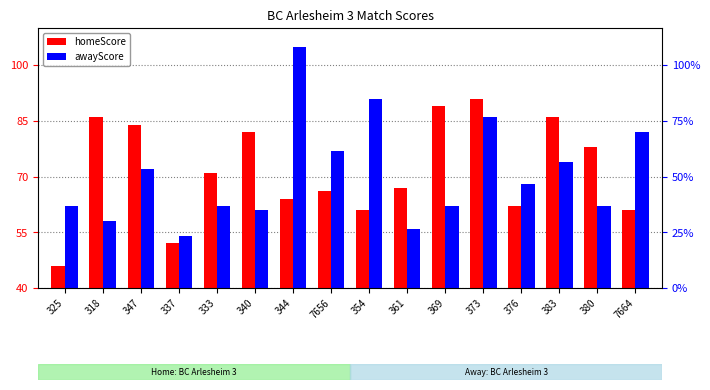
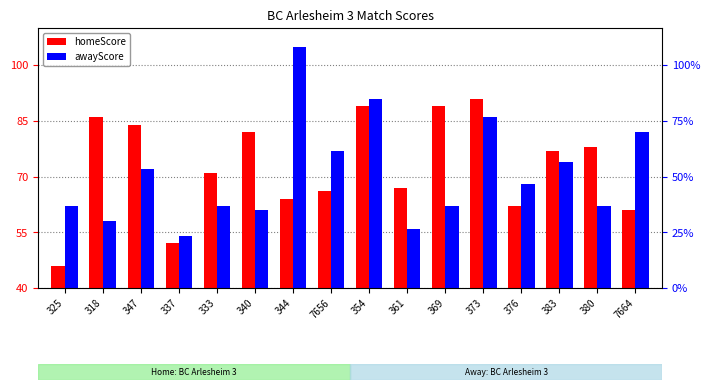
  {
    "homeScore": {
      "325": 46,
      "318": 86,
      "347": 84,
      "337": 52,
      "333": 71,
      "340": 82,
      "344": 64,
      "7656": 66,
-     "354": 61,
+     "354": 89,
      "361": 67,
      "369": 89,
      "373": 91,
      "376": 62,
-     "383": 86,
+     "383": 77,
      "380": 78,
      "7664": 61
    },
    "awayScore": {
      "325": 62,
      "318": 58,
      "347": 72,
      "337": 54,
      "333": 62,
      "340": 61,
      "344": 105,
      "7656": 77,
      "354": 91,
      "361": 56,
      "369": 62,
      "373": 86,
      "376": 68,
      "383": 74,
      "380": 62,
      "7664": 82
    }
  }
